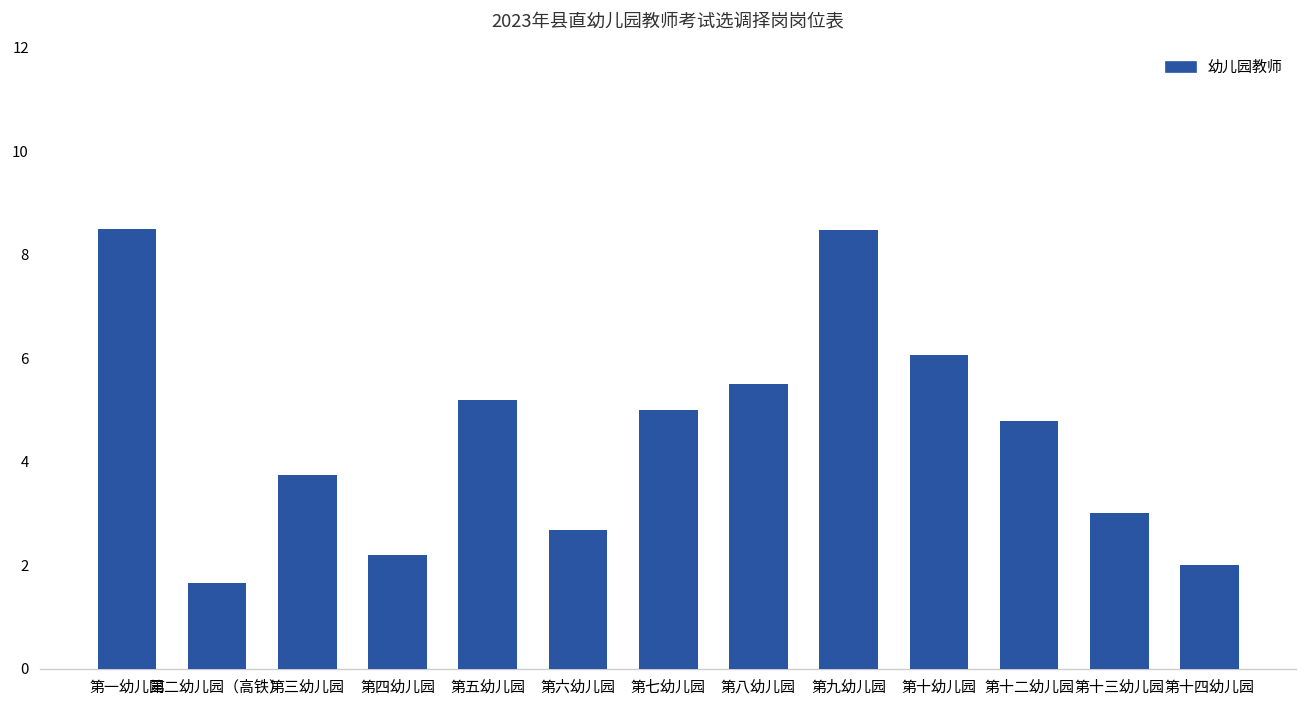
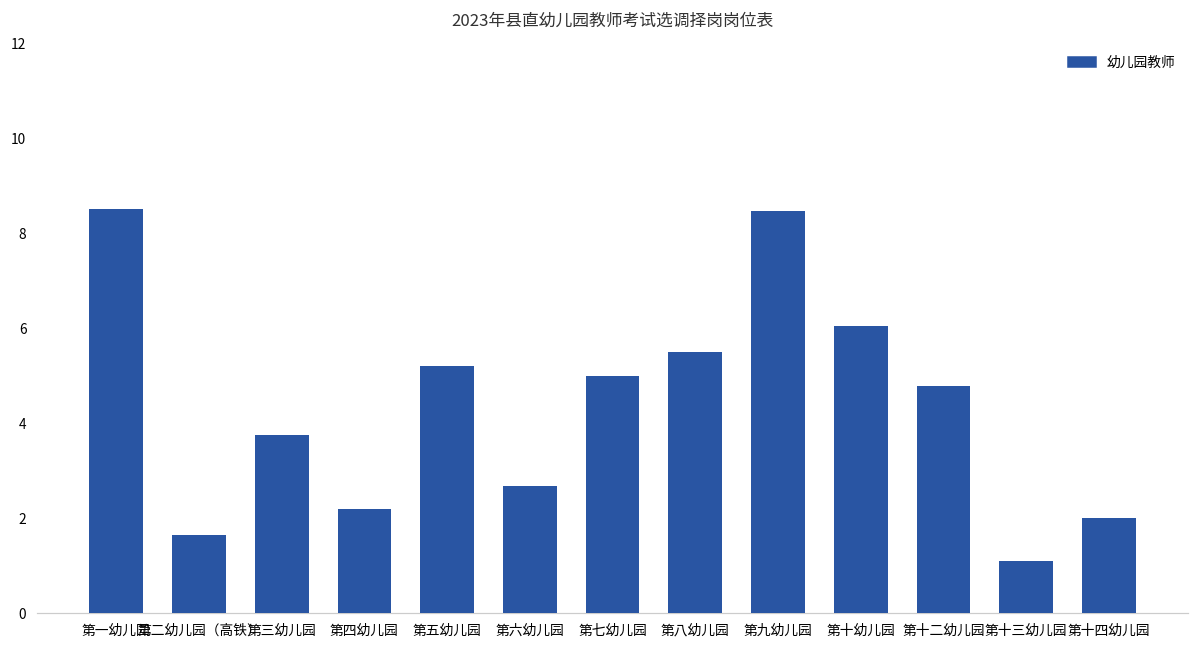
  {
    "第二幼儿园（高铁）": 1.7,
    "第四幼儿园": 2.2,
    "第五幼儿园": 5.2,
    "第六幼儿园": 2.7,
    "第七幼儿园": 5.0,
    "第八幼儿园": 5.5,
    "第九幼儿园": 8.5,
    "第十幼儿园": 6.1,
    "第十二幼儿园": 4.8,
-   "第十三幼儿园": 3.0,
+   "第十三幼儿园": 1.1,
    "第十四幼儿园": 2.0
  }
